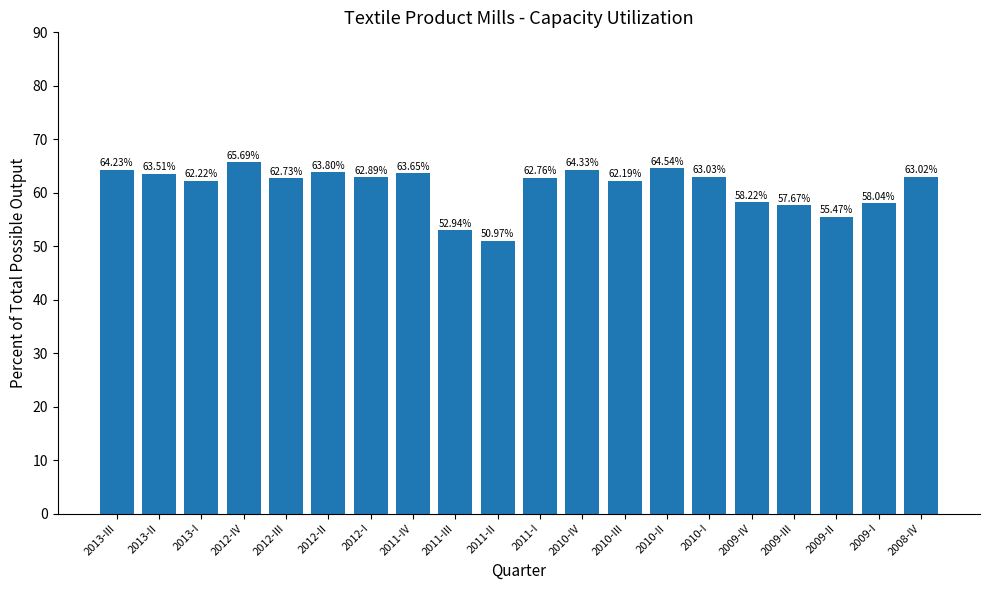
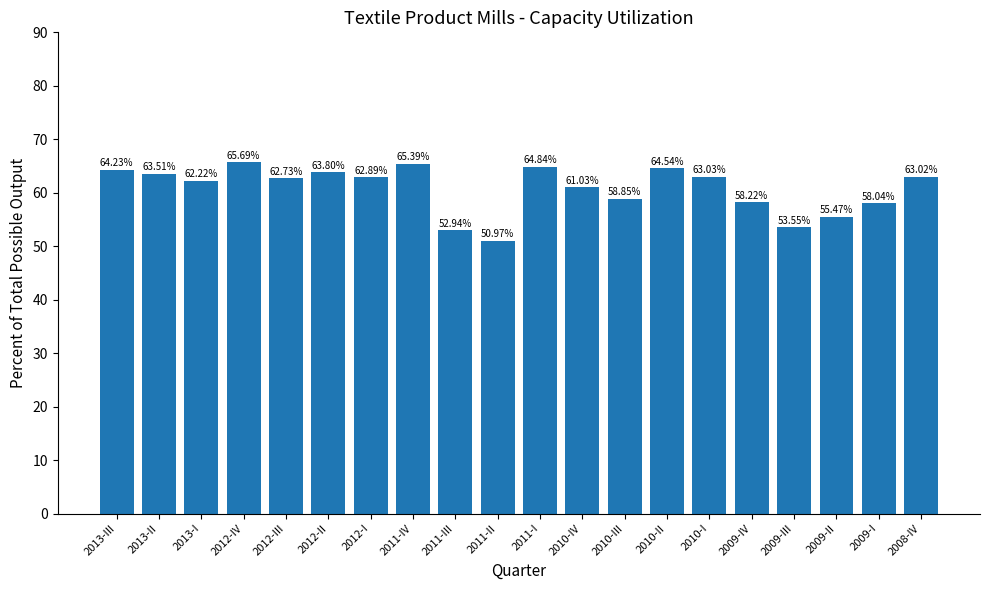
  {
    "2013-III": "64.23%",
    "2013-II": "63.51%",
    "2013-I": "62.22%",
    "2012-IV": "65.69%",
    "2012-III": "62.73%",
    "2012-II": "63.80%",
    "2012-I": "62.89%",
-   "2011-IV": "63.65%",
+   "2011-IV": "65.39%",
    "2011-III": "52.94%",
    "2011-II": "50.97%",
-   "2011-I": "62.76%",
-   "2010-IV": "64.33%",
-   "2010-III": "62.19%",
+   "2011-I": "64.84%",
+   "2010-IV": "61.03%",
+   "2010-III": "58.85%",
    "2010-II": "64.54%",
    "2010-I": "63.03%",
    "2009-IV": "58.22%",
-   "2009-III": "57.67%",
+   "2009-III": "53.55%",
    "2009-II": "55.47%",
    "2009-I": "58.04%",
    "2008-IV": "63.02%"
  }
